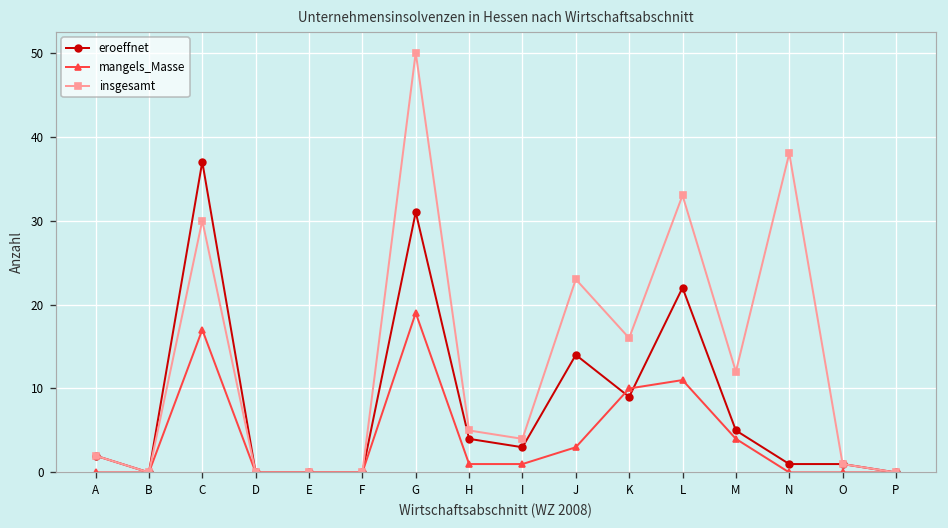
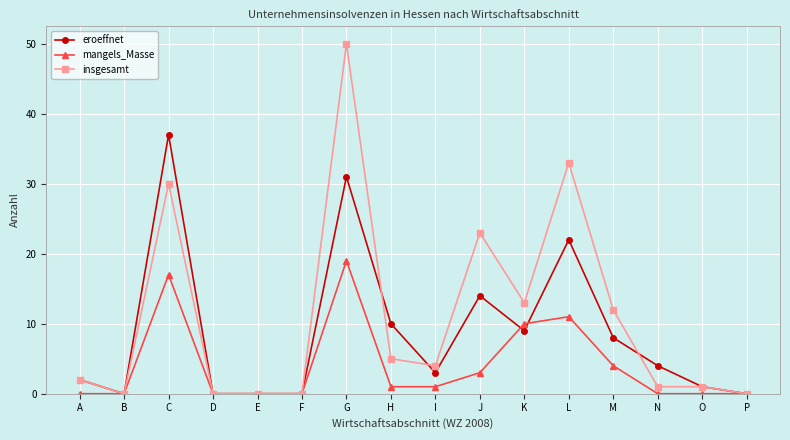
  {
    "eroeffnet": {
      "C": 37,
      "G": 31,
-     "H": 4,
+     "H": 10,
      "I": 3,
      "J": 14,
      "K": 9,
      "L": 22,
-     "M": 5,
-     "N": 1
+     "M": 8,
+     "N": 4
    },
    "mangels_Masse": {
      "A": 0,
      "C": 17,
      "G": 19,
      "H": 1,
      "I": 1,
      "J": 3,
      "K": 10,
      "L": 11,
      "M": 4,
      "N": 0,
      "O": 0
    },
    "insgesamt": {
      "C": 30,
      "G": 50,
      "H": 5,
      "I": 4,
      "J": 23,
-     "K": 16,
+     "K": 13,
      "L": 33,
      "M": 12,
-     "N": 38
+     "N": 1
    }
  }
